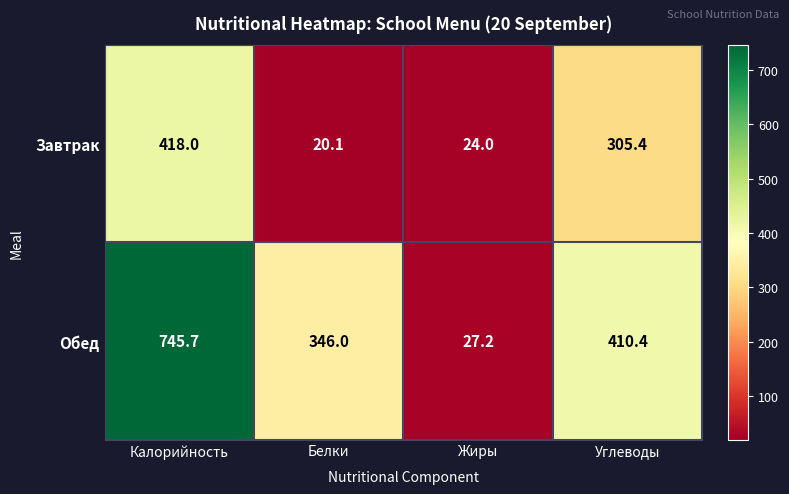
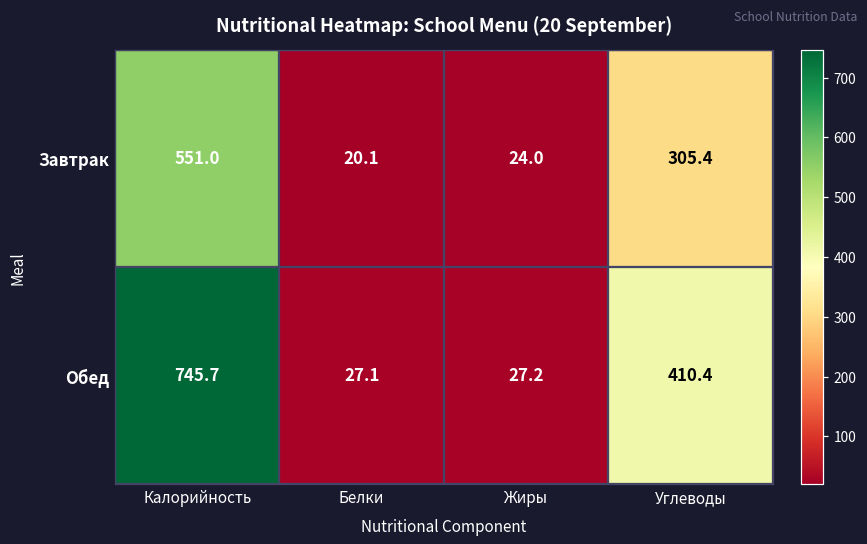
  {
    "Завтрак": {
-     "Калорийность": 418.0,
+     "Калорийность": 551.0,
      "Белки": 20.1,
      "Жиры": 24.0,
      "Углеводы": 305.4
    },
    "Обед": {
      "Калорийность": 745.7,
-     "Белки": 346.0,
+     "Белки": 27.1,
      "Жиры": 27.2,
      "Углеводы": 410.4
    }
  }
